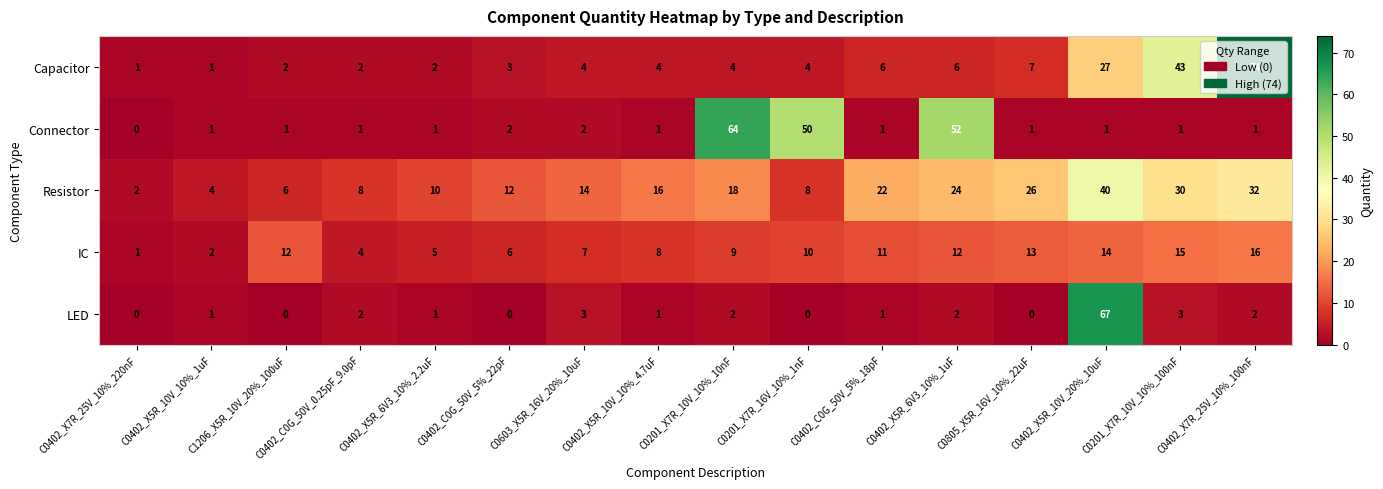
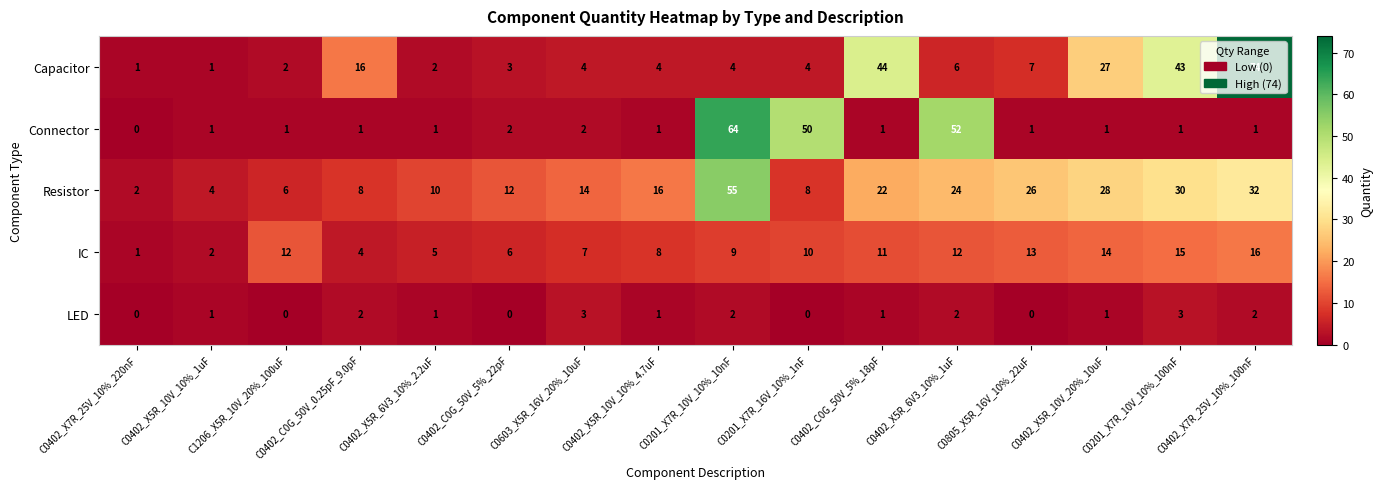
  {
    "Capacitor": {
      "C0402_X7R_25V_10%_220nF": 1,
      "C0402_X5R_10V_10%_1uF": 1,
      "C1206_X5R_10V_20%_100uF": 2,
-     "C0402_C0G_50V_0.25pF_9.0pF": 2,
+     "C0402_C0G_50V_0.25pF_9.0pF": 16,
      "C0402_X5R_6V3_10%_2.2uF": 2,
      "C0402_C0G_50V_5%_22pF": 3,
      "C0603_X5R_16V_20%_10uF": 4,
      "C0402_X5R_10V_10%_4.7uF": 4,
      "C0201_X7R_10V_10%_10nF": 4,
      "C0201_X7R_16V_10%_1nF": 4,
-     "C0402_C0G_50V_5%_18pF": 6,
+     "C0402_C0G_50V_5%_18pF": 44,
      "C0402_X5R_6V3_10%_1uF": 6,
      "C0805_X5R_16V_10%_22uF": 7,
      "C0402_X5R_10V_20%_10uF": 27,
      "C0201_X7R_10V_10%_100nF": 43
    },
    "Connector": {
      "C0402_X7R_25V_10%_220nF": 0,
      "C0402_X5R_10V_10%_1uF": 1,
      "C1206_X5R_10V_20%_100uF": 1,
      "C0402_C0G_50V_0.25pF_9.0pF": 1,
      "C0402_X5R_6V3_10%_2.2uF": 1,
      "C0402_C0G_50V_5%_22pF": 2,
      "C0603_X5R_16V_20%_10uF": 2,
      "C0402_X5R_10V_10%_4.7uF": 1,
      "C0201_X7R_10V_10%_10nF": 64,
      "C0201_X7R_16V_10%_1nF": 50,
      "C0402_C0G_50V_5%_18pF": 1,
      "C0402_X5R_6V3_10%_1uF": 52,
      "C0805_X5R_16V_10%_22uF": 1,
      "C0402_X5R_10V_20%_10uF": 1,
      "C0201_X7R_10V_10%_100nF": 1,
      "C0402_X7R_25V_10%_100nF": 1
    },
    "Resistor": {
      "C0402_X7R_25V_10%_220nF": 2,
      "C0402_X5R_10V_10%_1uF": 4,
      "C1206_X5R_10V_20%_100uF": 6,
      "C0402_C0G_50V_0.25pF_9.0pF": 8,
      "C0402_X5R_6V3_10%_2.2uF": 10,
      "C0402_C0G_50V_5%_22pF": 12,
      "C0603_X5R_16V_20%_10uF": 14,
      "C0402_X5R_10V_10%_4.7uF": 16,
-     "C0201_X7R_10V_10%_10nF": 18,
+     "C0201_X7R_10V_10%_10nF": 55,
      "C0201_X7R_16V_10%_1nF": 8,
      "C0402_C0G_50V_5%_18pF": 22,
      "C0402_X5R_6V3_10%_1uF": 24,
      "C0805_X5R_16V_10%_22uF": 26,
-     "C0402_X5R_10V_20%_10uF": 40,
+     "C0402_X5R_10V_20%_10uF": 28,
      "C0201_X7R_10V_10%_100nF": 30,
      "C0402_X7R_25V_10%_100nF": 32
    },
    "IC": {
      "C0402_X7R_25V_10%_220nF": 1,
      "C0402_X5R_10V_10%_1uF": 2,
      "C1206_X5R_10V_20%_100uF": 12,
      "C0402_C0G_50V_0.25pF_9.0pF": 4,
      "C0402_X5R_6V3_10%_2.2uF": 5,
      "C0402_C0G_50V_5%_22pF": 6,
      "C0603_X5R_16V_20%_10uF": 7,
      "C0402_X5R_10V_10%_4.7uF": 8,
      "C0201_X7R_10V_10%_10nF": 9,
      "C0201_X7R_16V_10%_1nF": 10,
      "C0402_C0G_50V_5%_18pF": 11,
      "C0402_X5R_6V3_10%_1uF": 12,
      "C0805_X5R_16V_10%_22uF": 13,
      "C0402_X5R_10V_20%_10uF": 14,
      "C0201_X7R_10V_10%_100nF": 15,
      "C0402_X7R_25V_10%_100nF": 16
    },
    "LED": {
      "C0402_X7R_25V_10%_220nF": 0,
      "C0402_X5R_10V_10%_1uF": 1,
      "C1206_X5R_10V_20%_100uF": 0,
      "C0402_C0G_50V_0.25pF_9.0pF": 2,
      "C0402_X5R_6V3_10%_2.2uF": 1,
      "C0402_C0G_50V_5%_22pF": 0,
      "C0603_X5R_16V_20%_10uF": 3,
      "C0402_X5R_10V_10%_4.7uF": 1,
      "C0201_X7R_10V_10%_10nF": 2,
      "C0201_X7R_16V_10%_1nF": 0,
      "C0402_C0G_50V_5%_18pF": 1,
      "C0402_X5R_6V3_10%_1uF": 2,
      "C0805_X5R_16V_10%_22uF": 0,
-     "C0402_X5R_10V_20%_10uF": 67,
+     "C0402_X5R_10V_20%_10uF": 1,
      "C0201_X7R_10V_10%_100nF": 3,
      "C0402_X7R_25V_10%_100nF": 2
    }
  }
